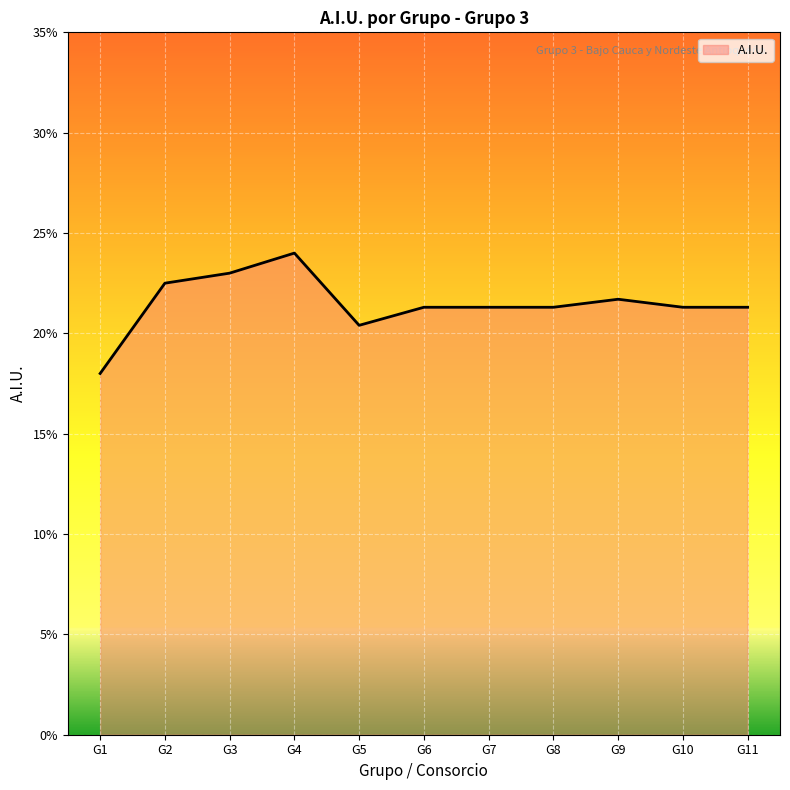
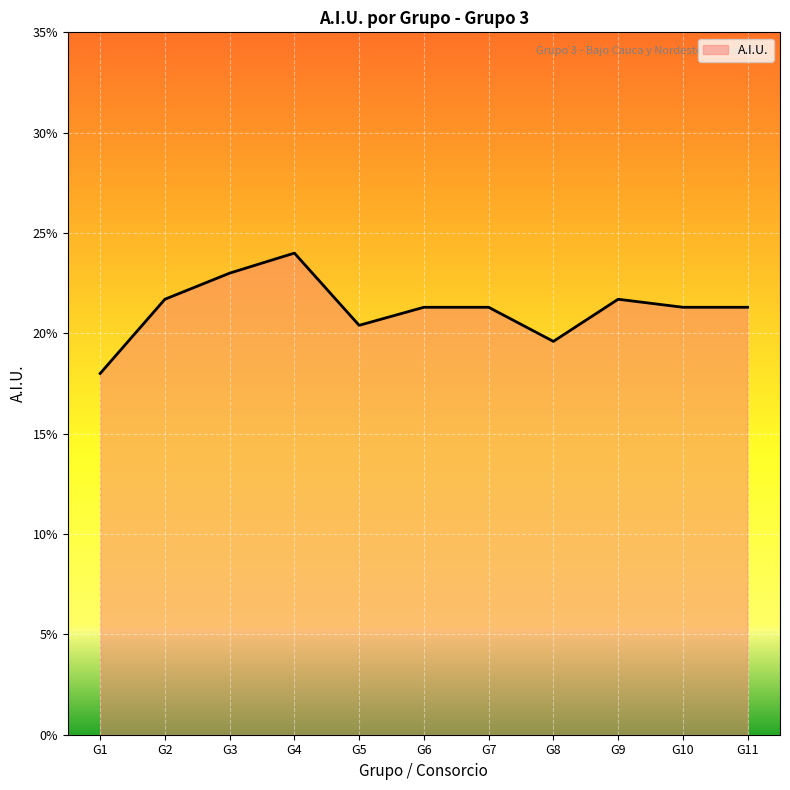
  {
    "G1": "18.0%",
-   "G2": "22.5%",
+   "G2": "21.7%",
    "G3": "23.0%",
    "G4": "24.0%",
    "G5": "20.4%",
    "G6": "21.3%",
    "G7": "21.3%",
-   "G8": "21.3%",
+   "G8": "19.6%",
    "G9": "21.7%",
    "G10": "21.3%",
    "G11": "21.3%"
  }
